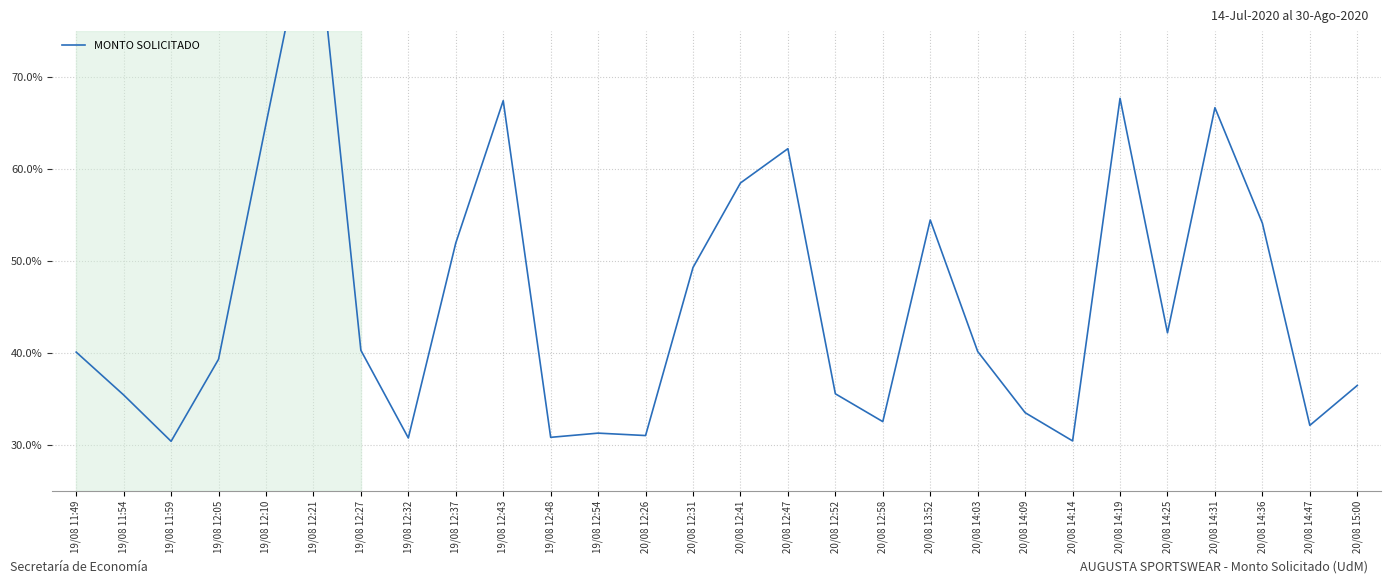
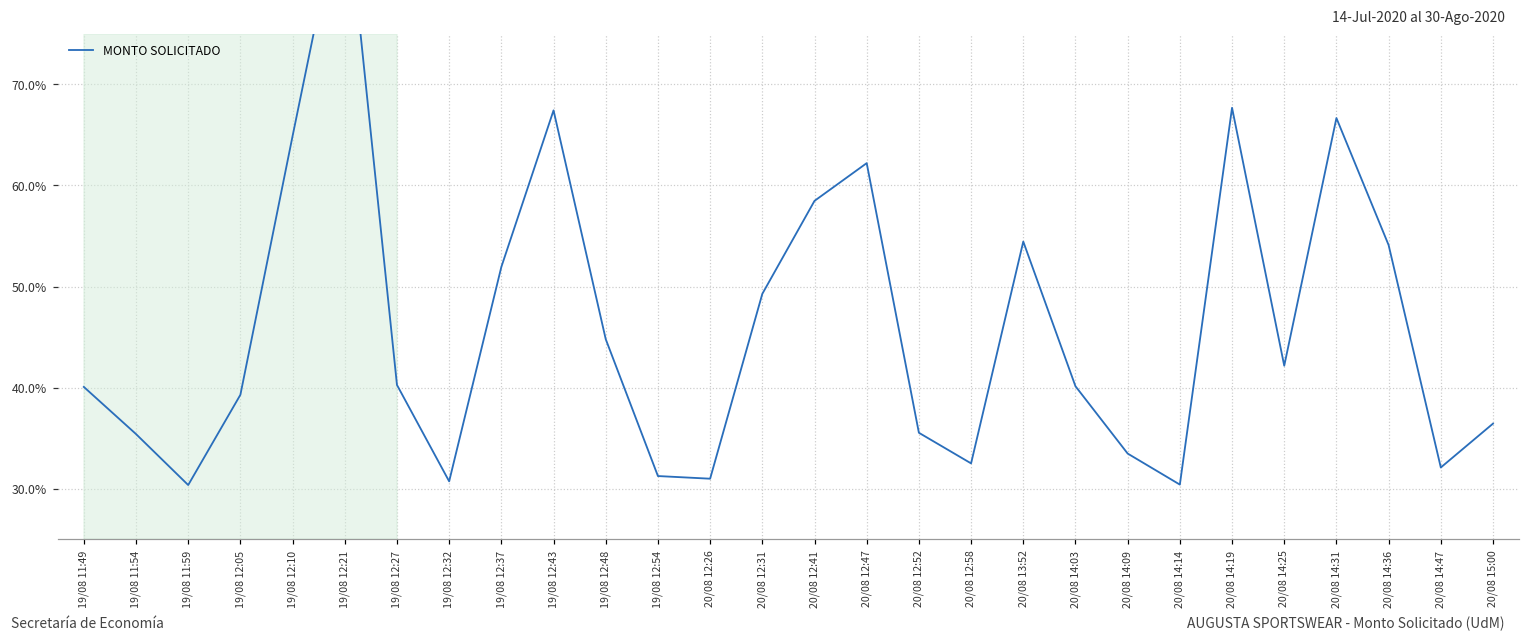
  {
    "19/08 11:49": "40%",
    "19/08 11:54": "35%",
    "19/08 11:59": "30%",
    "19/08 12:05": "39%",
    "19/08 12:10": "65%",
    "19/08 12:27": "40%",
    "19/08 12:32": "31%",
    "19/08 12:37": "52%",
    "19/08 12:43": "67%",
-   "19/08 12:48": "31%",
+   "19/08 12:48": "45%",
    "19/08 12:54": "31%",
    "20/08 12:26": "31%",
    "20/08 12:31": "49%",
    "20/08 12:41": "58%",
    "20/08 12:47": "62%",
    "20/08 12:52": "36%",
    "20/08 12:58": "33%",
    "20/08 13:52": "54%",
    "20/08 14:03": "40%",
    "20/08 14:09": "33%",
    "20/08 14:14": "30%",
    "20/08 14:19": "68%",
    "20/08 14:25": "42%",
    "20/08 14:31": "67%",
    "20/08 14:36": "54%",
    "20/08 14:47": "32%",
    "20/08 15:00": "36%"
  }
